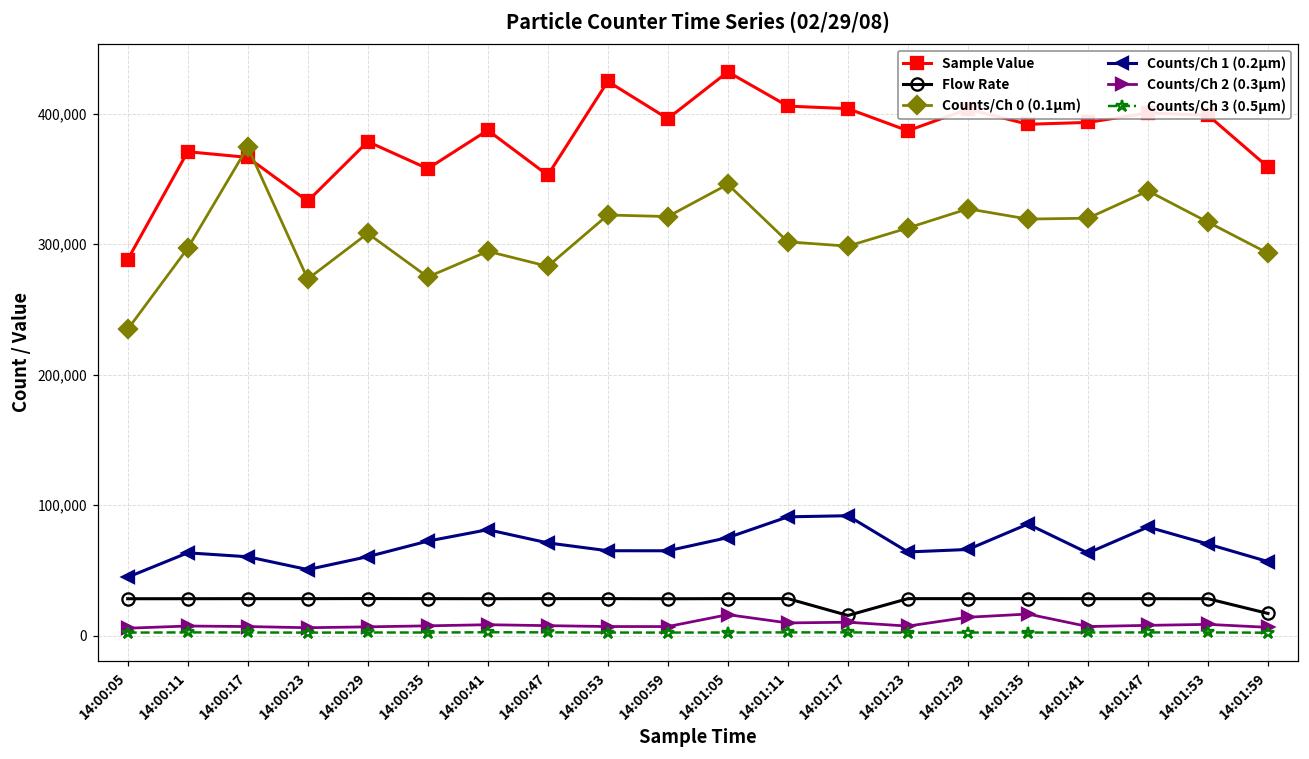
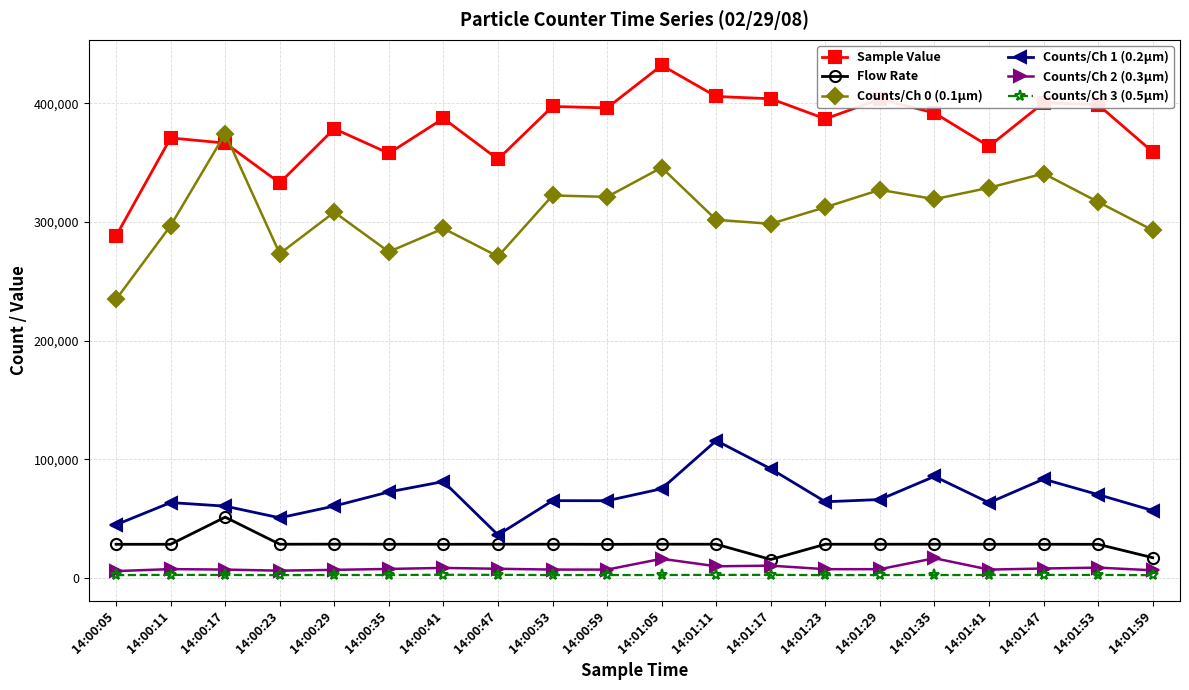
  {
    "Sample Value": {
      "14:00:05": "288,000",
      "14:00:11": "371,000",
      "14:00:17": "367,000",
      "14:00:23": "333,000",
      "14:00:29": "379,000",
      "14:00:35": "358,000",
      "14:00:41": "387,000",
      "14:00:47": "353,000",
-     "14:00:53": "425,000",
+     "14:00:53": "397,000",
      "14:00:59": "396,000",
      "14:01:05": "432,000",
      "14:01:11": "406,000",
      "14:01:17": "404,000",
      "14:01:23": "387,000",
      "14:01:35": "392,000",
-     "14:01:41": "393,000",
+     "14:01:41": "364,000",
      "14:01:59": "359,000"
    },
    "Flow Rate": {
      "14:00:05": "28,000",
      "14:00:11": "28,000",
-     "14:00:17": "28,000",
+     "14:00:17": "51,000",
      "14:00:23": "28,000",
      "14:00:29": "28,000",
      "14:00:35": "28,000",
      "14:00:41": "28,000",
      "14:00:47": "28,000",
      "14:00:53": "28,000",
      "14:00:59": "28,000",
      "14:01:05": "28,000",
      "14:01:11": "28,000",
      "14:01:17": "15,000",
      "14:01:23": "28,000",
      "14:01:29": "28,000",
      "14:01:35": "28,000",
      "14:01:41": "28,000",
      "14:01:47": "28,000",
      "14:01:53": "28,000",
      "14:01:59": "17,000"
    },
    "Counts/Ch 0 (0.1µm)": {
      "14:00:05": "235,000",
      "14:00:11": "297,000",
      "14:00:17": "375,000",
      "14:00:23": "273,000",
      "14:00:29": "308,000",
      "14:00:35": "275,000",
      "14:00:41": "295,000",
-     "14:00:47": "283,000",
+     "14:00:47": "271,000",
      "14:00:53": "322,000",
      "14:00:59": "321,000",
      "14:01:05": "346,000",
      "14:01:11": "302,000",
      "14:01:17": "299,000",
      "14:01:23": "312,000",
      "14:01:29": "327,000",
      "14:01:35": "319,000",
-     "14:01:41": "320,000",
+     "14:01:41": "329,000",
      "14:01:47": "341,000",
      "14:01:53": "317,000",
      "14:01:59": "293,000"
    },
    "Counts/Ch 1 (0.2µm)": {
      "14:00:05": "45,000",
      "14:00:11": "63,000",
      "14:00:17": "60,000",
      "14:00:23": "51,000",
      "14:00:29": "61,000",
      "14:00:35": "72,000",
      "14:00:41": "81,000",
-     "14:00:47": "71,000",
+     "14:00:47": "36,000",
      "14:00:53": "65,000",
      "14:00:59": "65,000",
      "14:01:05": "75,000",
-     "14:01:11": "91,000",
+     "14:01:11": "116,000",
      "14:01:17": "92,000",
      "14:01:23": "64,000",
      "14:01:29": "66,000",
      "14:01:35": "86,000",
      "14:01:41": "63,000",
      "14:01:47": "83,000",
      "14:01:53": "70,000",
      "14:01:59": "57,000"
    },
    "Counts/Ch 2 (0.3µm)": {
      "14:00:05": "6,000",
      "14:00:11": "7,000",
      "14:00:17": "7,000",
      "14:00:23": "6,000",
      "14:00:29": "7,000",
      "14:00:35": "7,000",
      "14:00:41": "8,000",
      "14:00:47": "8,000",
      "14:00:53": "7,000",
      "14:00:59": "7,000",
      "14:01:05": "16,000",
      "14:01:11": "10,000",
      "14:01:17": "10,000",
      "14:01:23": "7,000",
-     "14:01:29": "14,000",
+     "14:01:29": "7,000",
      "14:01:35": "17,000",
      "14:01:41": "7,000",
      "14:01:47": "8,000",
      "14:01:53": "9,000",
      "14:01:59": "6,000"
    },
    "Counts/Ch 3 (0.5µm)": {
      "14:00:05": "2,000",
      "14:00:11": "2,000",
      "14:00:17": "2,000",
      "14:00:23": "2,000",
      "14:00:29": "2,000",
      "14:00:35": "2,000",
      "14:00:41": "3,000",
      "14:00:47": "2,000",
      "14:00:53": "2,000",
      "14:00:59": "2,000",
      "14:01:05": "2,000",
      "14:01:11": "2,000",
      "14:01:17": "2,000",
      "14:01:23": "2,000",
      "14:01:29": "2,000",
      "14:01:35": "2,000",
      "14:01:41": "2,000",
      "14:01:47": "2,000",
      "14:01:53": "2,000",
      "14:01:59": "2,000"
    }
  }
